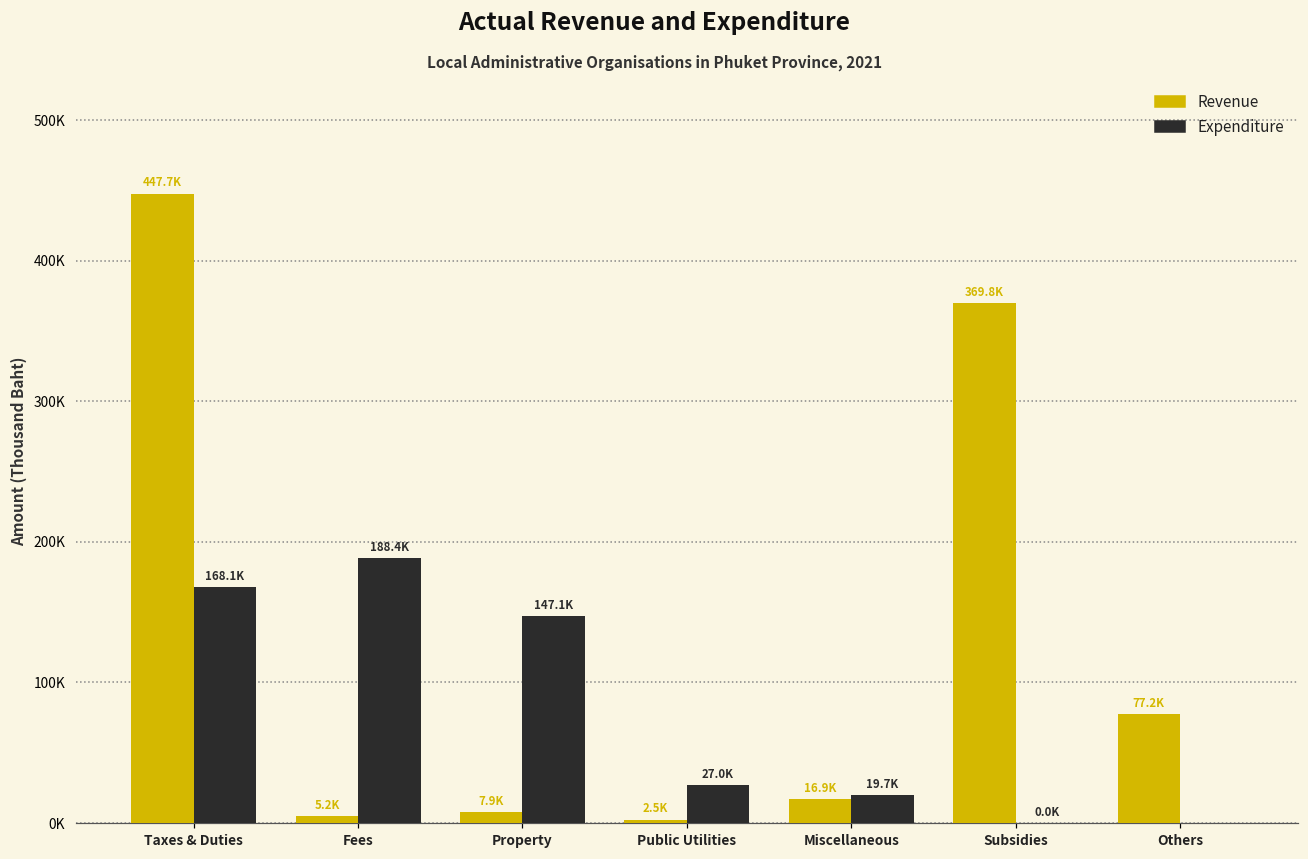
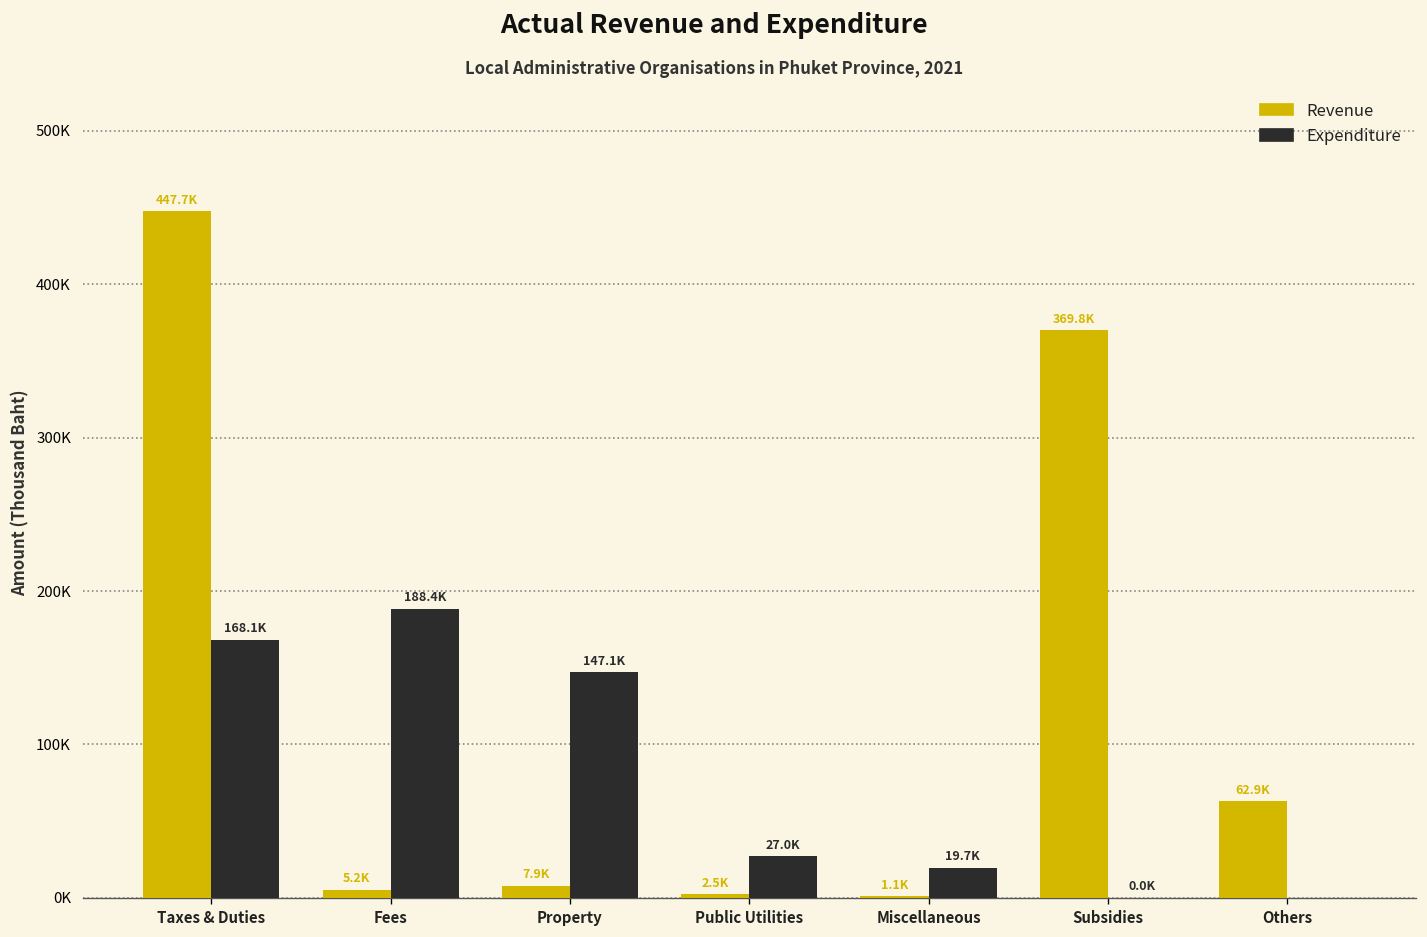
  {
    "Revenue": {
      "Taxes & Duties": "447.7K",
      "Fees": "5.2K",
      "Property": "7.9K",
      "Public Utilities": "2.5K",
-     "Miscellaneous": "16.9K",
+     "Miscellaneous": "1.1K",
      "Subsidies": "369.8K",
-     "Others": "77.2K"
+     "Others": "62.9K"
    },
    "Expenditure": {
      "Taxes & Duties": "168.1K",
      "Fees": "188.4K",
      "Property": "147.1K",
      "Public Utilities": "27.0K",
      "Miscellaneous": "19.7K"
    }
  }
